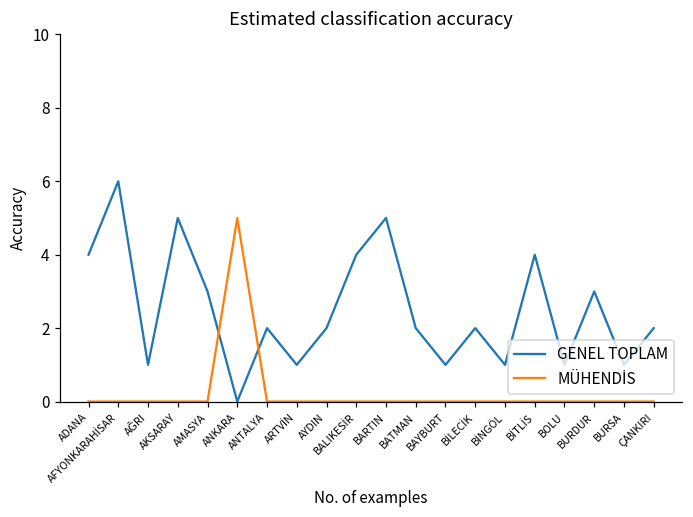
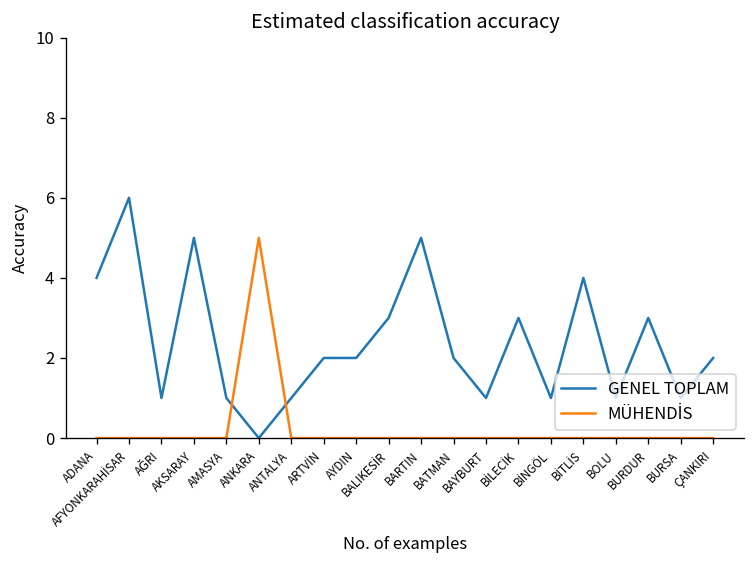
  {
    "GENEL TOPLAM": {
      "ADANA": 4,
      "AFYONKARAHİSAR": 6,
      "AĞRI": 1,
      "AKSARAY": 5,
-     "AMASYA": 3,
+     "AMASYA": 1,
      "ANKARA": 0,
-     "ANTALYA": 2,
-     "ARTVİN": 1,
+     "ANTALYA": 1,
+     "ARTVİN": 2,
      "AYDIN": 2,
-     "BALIKESİR": 4,
+     "BALIKESİR": 3,
      "BARTIN": 5,
      "BATMAN": 2,
      "BAYBURT": 1,
-     "BİLECİK": 2,
+     "BİLECİK": 3,
      "BİNGÖL": 1,
      "BİTLİS": 4,
      "BURDUR": 3,
      "ÇANKIRI": 2
    },
    "MÜHENDİS": {
      "ADANA": 0,
      "AFYONKARAHİSAR": 0,
      "AĞRI": 0,
      "AKSARAY": 0,
      "AMASYA": 0,
      "ANKARA": 5,
      "ANTALYA": 0,
      "ARTVİN": 0,
      "AYDIN": 0,
      "BALIKESİR": 0,
      "BARTIN": 0,
      "BATMAN": 0,
      "BAYBURT": 0,
      "BİLECİK": 0,
      "BİNGÖL": 0,
      "BİTLİS": 0,
      "BOLU": 0,
      "BURDUR": 0,
      "BURSA": 0,
      "ÇANKIRI": 0
    }
  }
